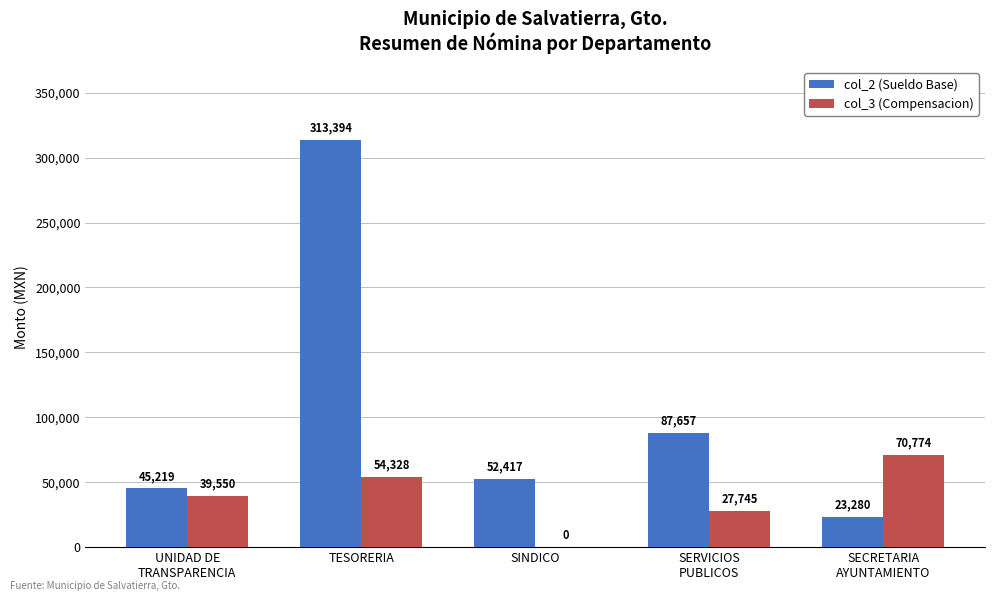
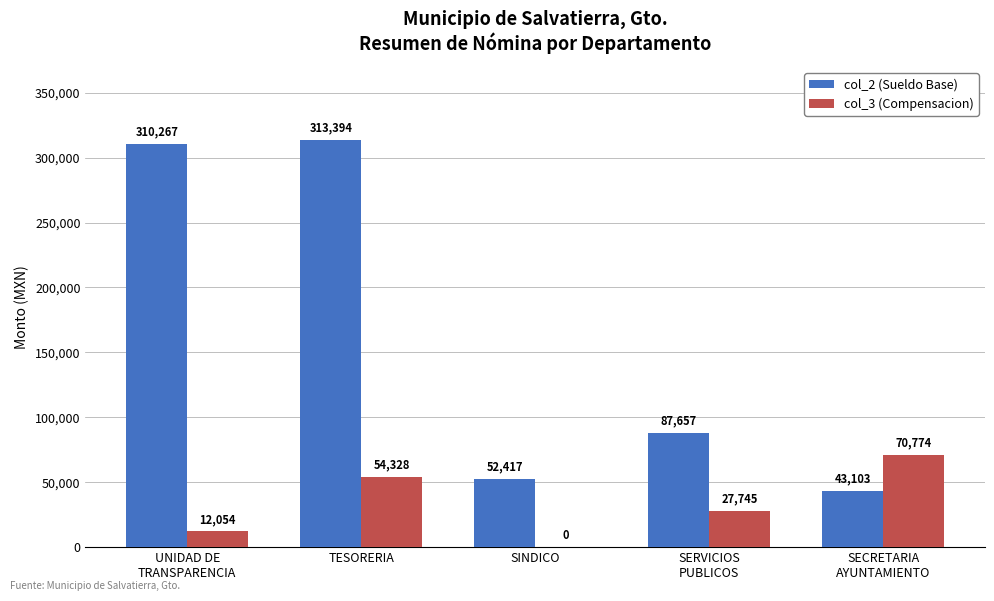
  {
    "col_2 (Sueldo Base)": {
-     "UNIDAD DE TRANSPARENCIA": "45,219",
+     "UNIDAD DE TRANSPARENCIA": "310,267",
      "TESORERIA": "313,394",
      "SINDICO": "52,417",
      "SERVICIOS PUBLICOS": "87,657",
-     "SECRETARIA AYUNTAMIENTO": "23,280"
+     "SECRETARIA AYUNTAMIENTO": "43,103"
    },
    "col_3 (Compensacion)": {
-     "UNIDAD DE TRANSPARENCIA": "39,550",
+     "UNIDAD DE TRANSPARENCIA": "12,054",
      "TESORERIA": "54,328",
      "SINDICO": "0",
      "SERVICIOS PUBLICOS": "27,745",
      "SECRETARIA AYUNTAMIENTO": "70,774"
    }
  }
